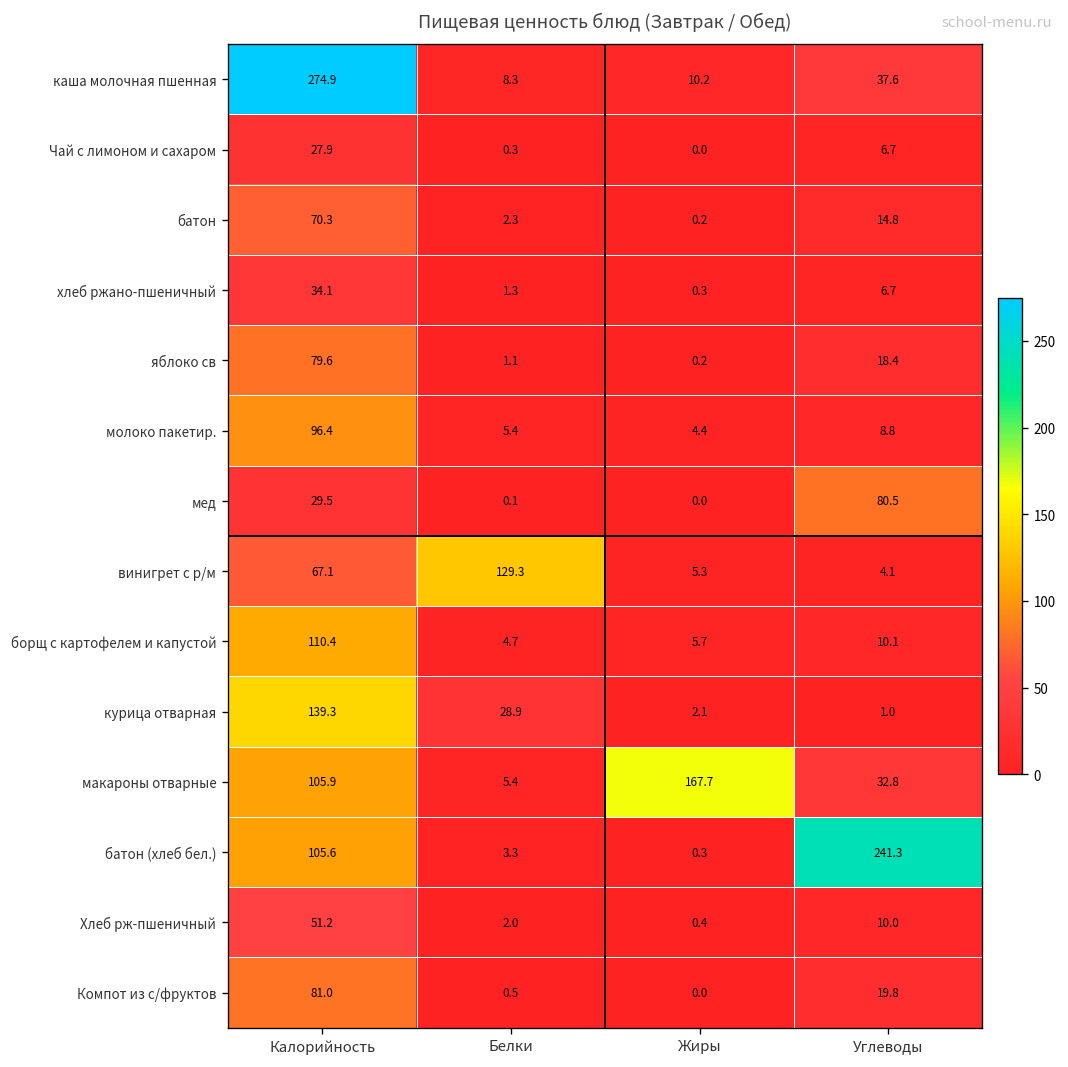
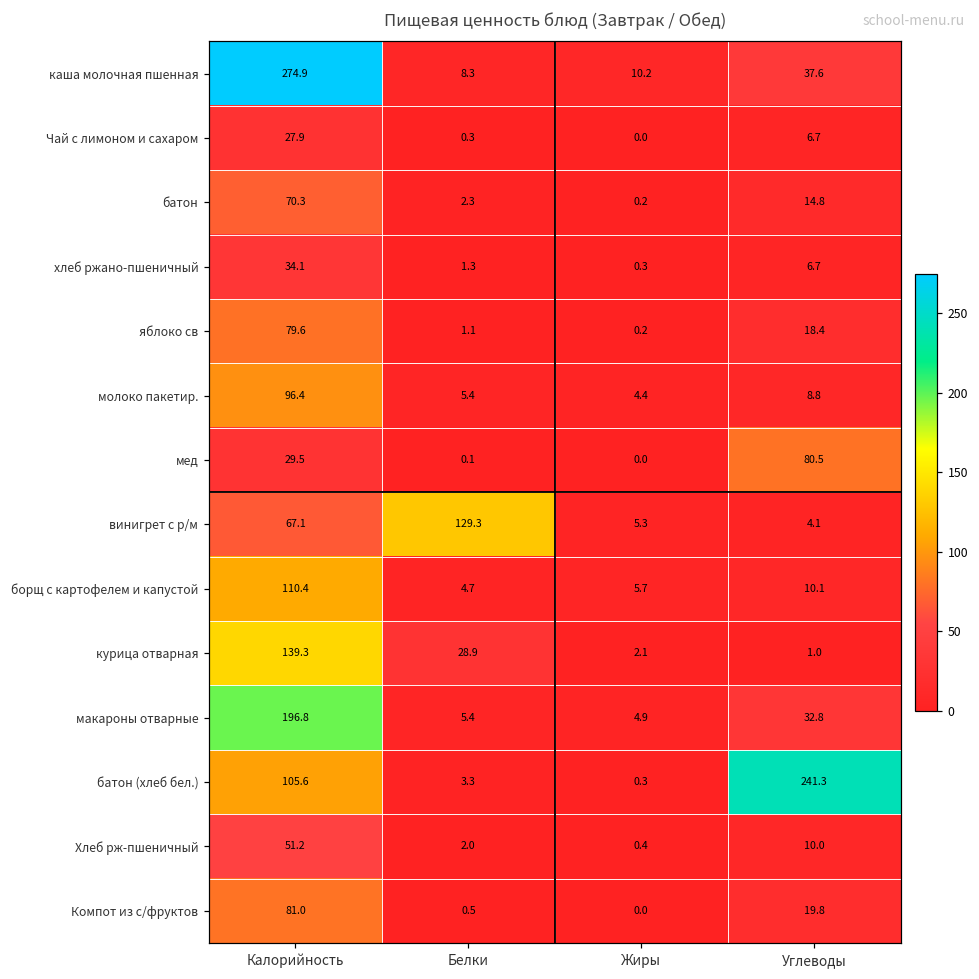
  {
    "каша молочная пшенная": {
      "Калорийность": 274.9,
      "Белки": 8.3,
      "Жиры": 10.2,
      "Углеводы": 37.6
    },
    "Чай с лимоном и сахаром": {
      "Калорийность": 27.9,
      "Белки": 0.3,
      "Жиры": 0.0,
      "Углеводы": 6.7
    },
    "батон": {
      "Калорийность": 70.3,
      "Белки": 2.3,
      "Жиры": 0.2,
      "Углеводы": 14.8
    },
    "хлеб ржано-пшеничный": {
      "Калорийность": 34.1,
      "Белки": 1.3,
      "Жиры": 0.3,
      "Углеводы": 6.7
    },
    "яблоко св": {
      "Калорийность": 79.6,
      "Белки": 1.1,
      "Жиры": 0.2,
      "Углеводы": 18.4
    },
    "молоко пакетир.": {
      "Калорийность": 96.4,
      "Белки": 5.4,
      "Жиры": 4.4,
      "Углеводы": 8.8
    },
    "мед": {
      "Калорийность": 29.5,
      "Белки": 0.1,
      "Жиры": 0.0,
      "Углеводы": 80.5
    },
    "винигрет с р/м": {
      "Калорийность": 67.1,
      "Белки": 129.3,
      "Жиры": 5.3,
      "Углеводы": 4.1
    },
    "борщ с картофелем и капустой": {
      "Калорийность": 110.4,
      "Белки": 4.7,
      "Жиры": 5.7,
      "Углеводы": 10.1
    },
    "курица отварная": {
      "Калорийность": 139.3,
      "Белки": 28.9,
      "Жиры": 2.1,
      "Углеводы": 1.0
    },
    "макароны отварные": {
-     "Калорийность": 105.9,
+     "Калорийность": 196.8,
      "Белки": 5.4,
-     "Жиры": 167.7,
+     "Жиры": 4.9,
      "Углеводы": 32.8
    },
    "батон (хлеб бел.)": {
      "Калорийность": 105.6,
      "Белки": 3.3,
      "Жиры": 0.3,
      "Углеводы": 241.3
    },
    "Хлеб рж-пшеничный": {
      "Калорийность": 51.2,
      "Белки": 2.0,
      "Жиры": 0.4,
      "Углеводы": 10.0
    },
    "Компот из с/фруктов": {
      "Калорийность": 81.0,
      "Белки": 0.5,
      "Жиры": 0.0,
      "Углеводы": 19.8
    }
  }
